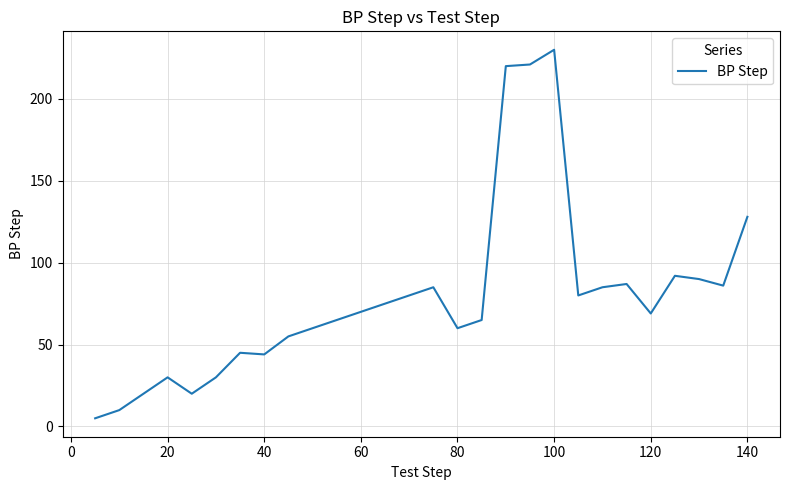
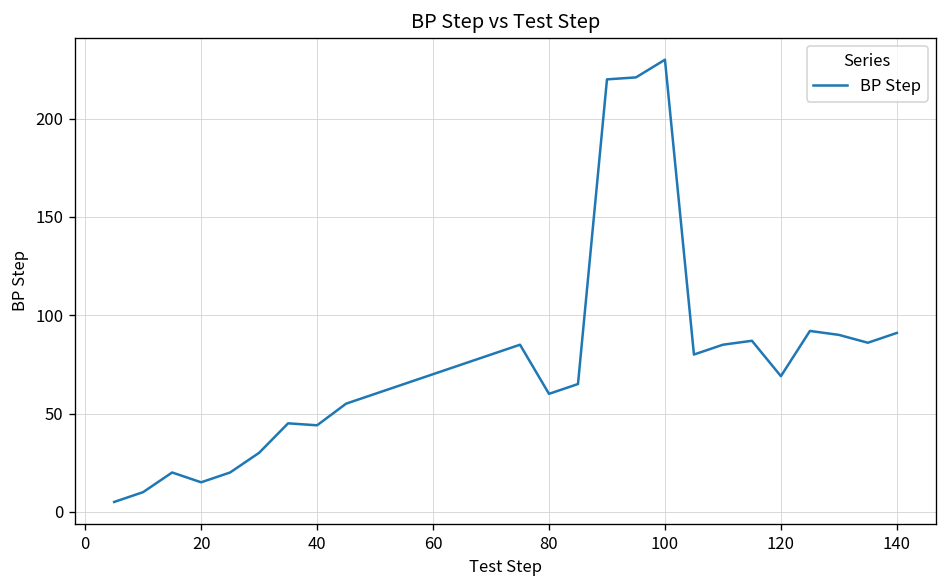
  {
-   "20": 30,
+   "20": 15,
    "40": 44,
    "60": 70,
    "80": 60,
    "100": 230,
    "120": 69,
-   "140": 128
+   "140": 91
  }
